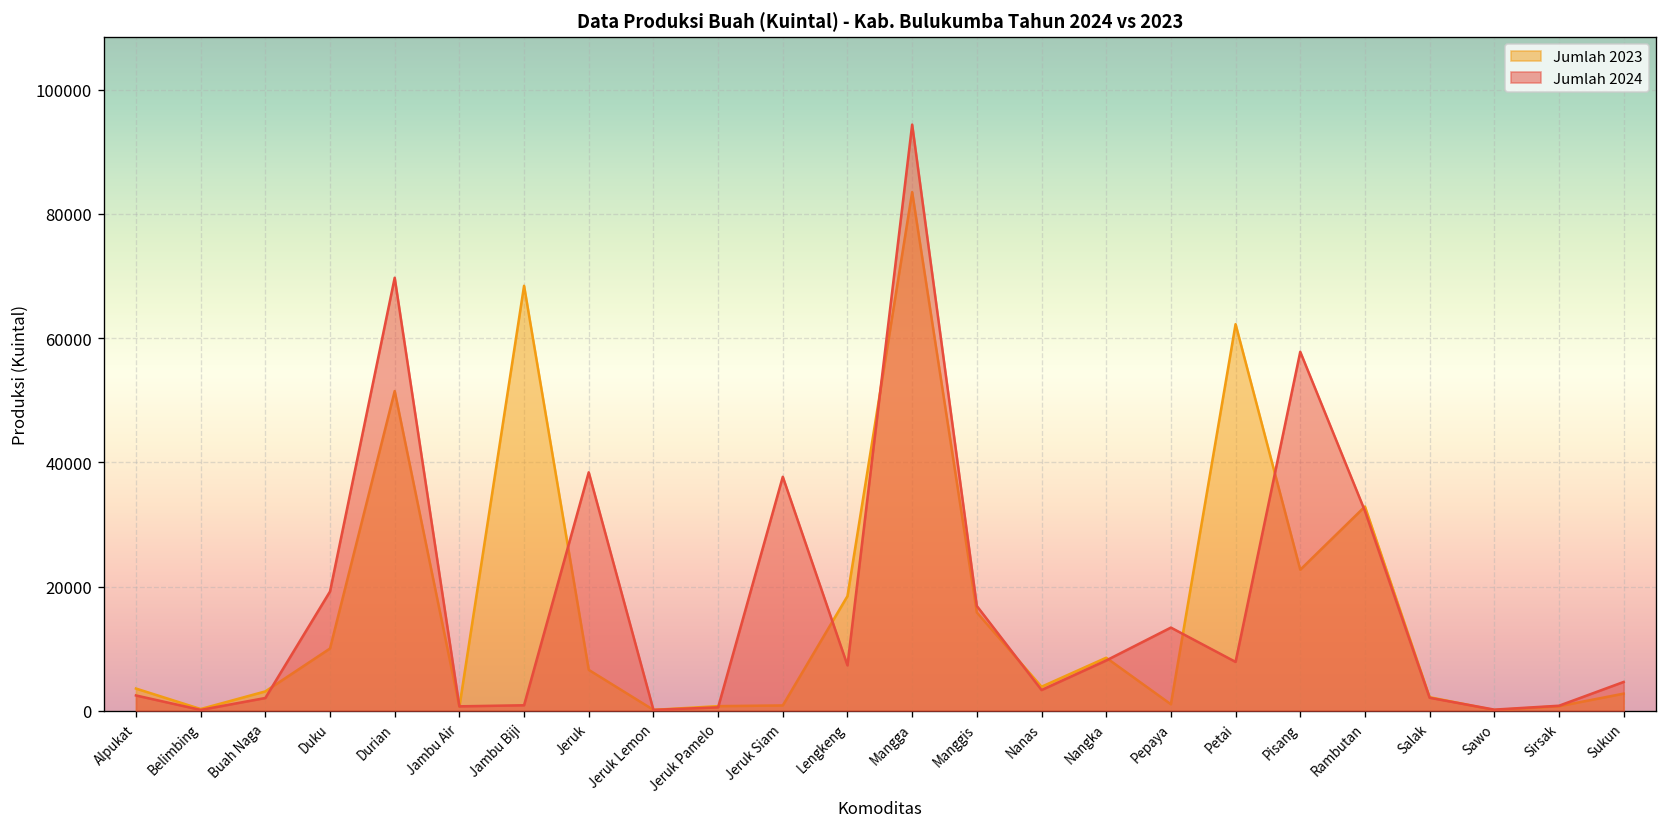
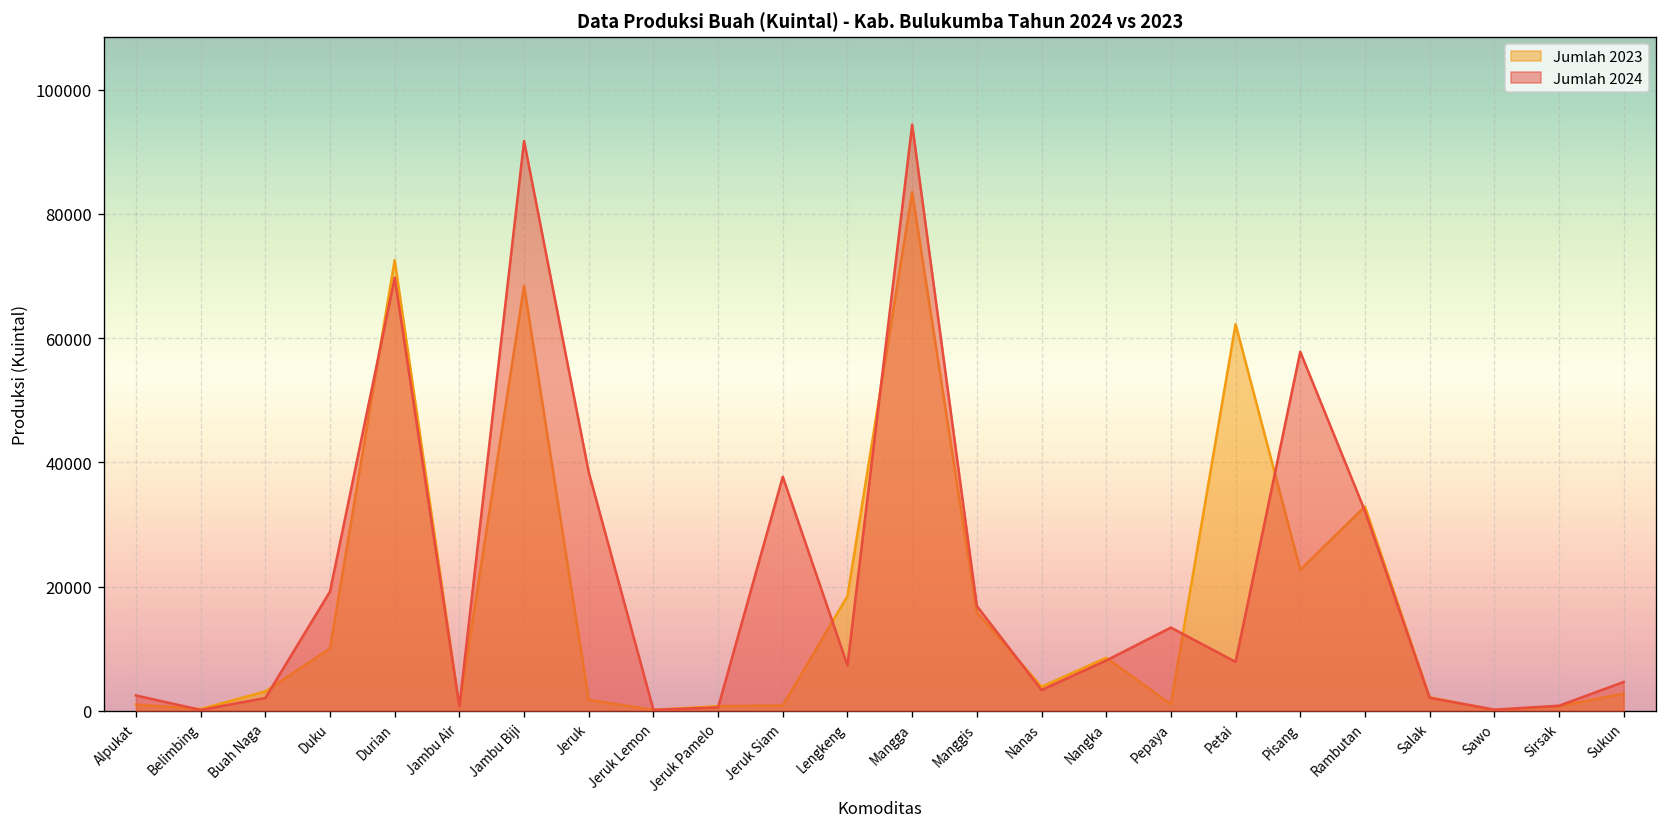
  {
    "Jumlah 2023": {
-     "Alpukat": 4000,
+     "Alpukat": 1000,
      "Buah Naga": 3000,
      "Duku": 10000,
-     "Durian": 51000,
+     "Durian": 73000,
      "Jambu Biji": 68000,
-     "Jeruk": 7000,
+     "Jeruk": 2000,
      "Jeruk Siam": 1000,
      "Lengkeng": 18000,
      "Mangga": 84000,
      "Manggis": 16000,
      "Nanas": 4000,
      "Pepaya": 1000,
      "Petai": 62000,
      "Pisang": 23000,
      "Rambutan": 33000,
      "Sukun": 3000
    },
    "Jumlah 2024": {
      "Alpukat": 2000,
      "Buah Naga": 2000,
      "Duku": 19000,
      "Durian": 70000,
-     "Jambu Biji": 1000,
+     "Jambu Biji": 92000,
      "Jeruk": 38000,
      "Jeruk Siam": 38000,
      "Lengkeng": 7000,
      "Mangga": 94000,
      "Manggis": 17000,
      "Nanas": 3000,
      "Pepaya": 13000,
      "Petai": 8000,
      "Pisang": 58000,
      "Rambutan": 32000,
      "Sukun": 5000
    }
  }
